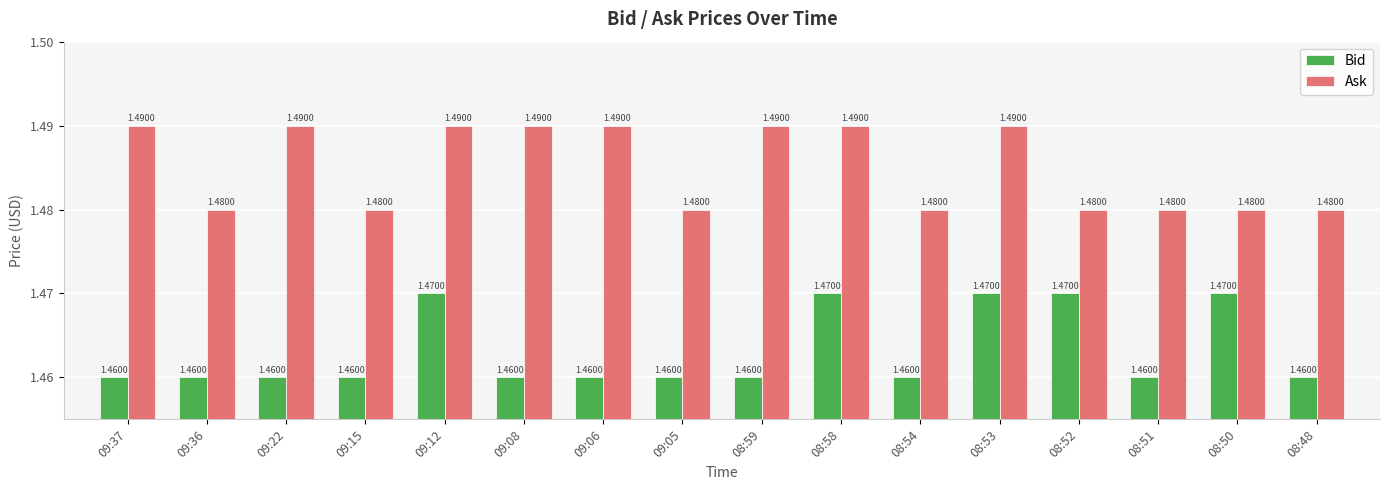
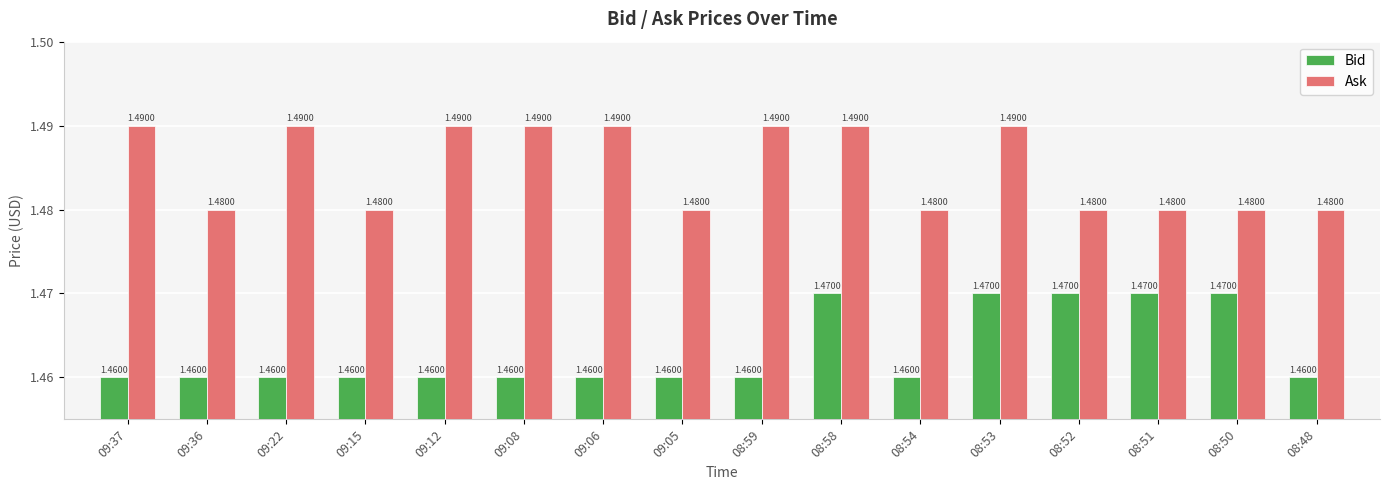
  {
    "Bid": {
      "09:37": 1.4600,
      "09:36": 1.4600,
      "09:22": 1.4600,
      "09:15": 1.4600,
-     "09:12": 1.4700,
+     "09:12": 1.4600,
      "09:08": 1.4600,
      "09:06": 1.4600,
      "09:05": 1.4600,
      "08:59": 1.4600,
      "08:58": 1.4700,
      "08:54": 1.4600,
      "08:53": 1.4700,
      "08:52": 1.4700,
-     "08:51": 1.4600,
+     "08:51": 1.4700,
      "08:50": 1.4700,
      "08:48": 1.4600
    },
    "Ask": {
      "09:37": 1.4900,
      "09:36": 1.4800,
      "09:22": 1.4900,
      "09:15": 1.4800,
      "09:12": 1.4900,
      "09:08": 1.4900,
      "09:06": 1.4900,
      "09:05": 1.4800,
      "08:59": 1.4900,
      "08:58": 1.4900,
      "08:54": 1.4800,
      "08:53": 1.4900,
      "08:52": 1.4800,
      "08:51": 1.4800,
      "08:50": 1.4800,
      "08:48": 1.4800
    }
  }
